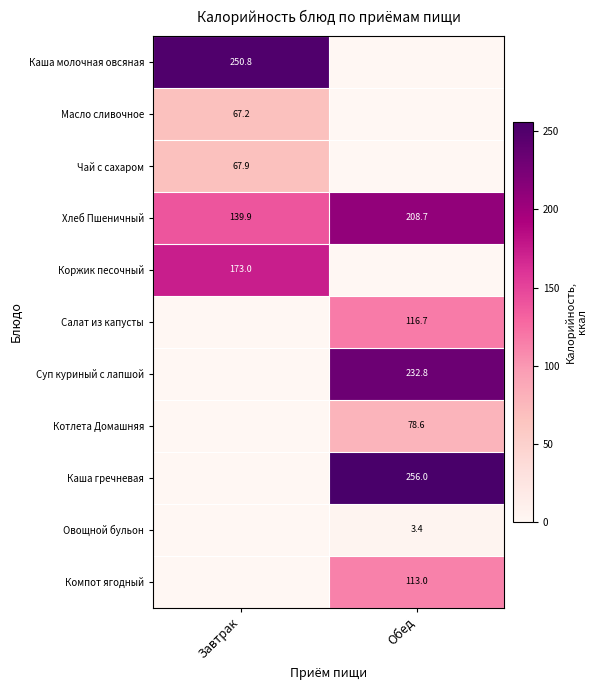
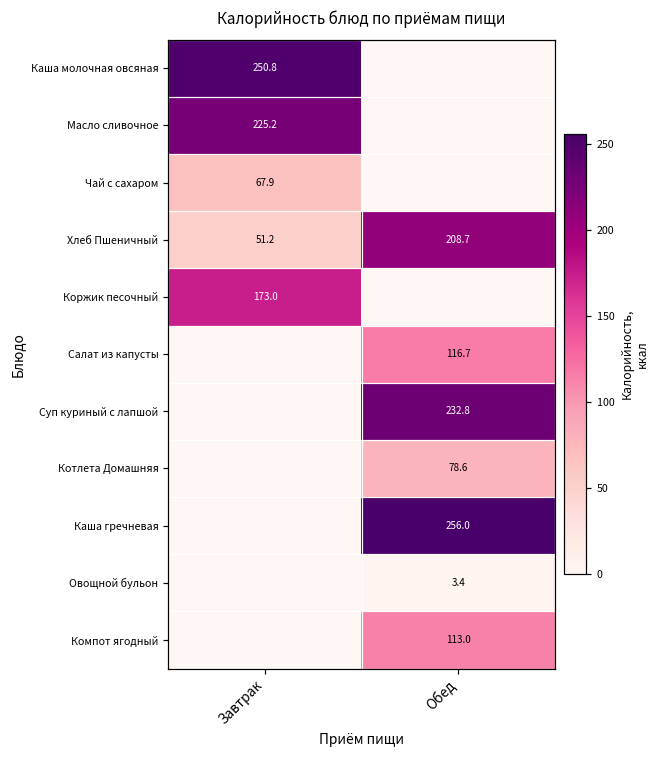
  {
    "Каша молочная овсяная": {
      "Завтрак": 250.8
    },
    "Масло сливочное": {
-     "Завтрак": 67.2
+     "Завтрак": 225.2
    },
    "Чай с сахаром": {
      "Завтрак": 67.9
    },
    "Хлеб Пшеничный": {
-     "Завтрак": 139.9,
+     "Завтрак": 51.2,
      "Обед": 208.7
    },
    "Коржик песочный": {
      "Завтрак": 173.0
    },
    "Салат из капусты": {
      "Обед": 116.7
    },
    "Суп куриный с лапшой": {
      "Обед": 232.8
    },
    "Котлета Домашняя": {
      "Обед": 78.6
    },
    "Каша гречневая": {
      "Обед": 256.0
    },
    "Овощной бульон": {
      "Обед": 3.4
    },
    "Компот ягодный": {
      "Обед": 113.0
    }
  }
